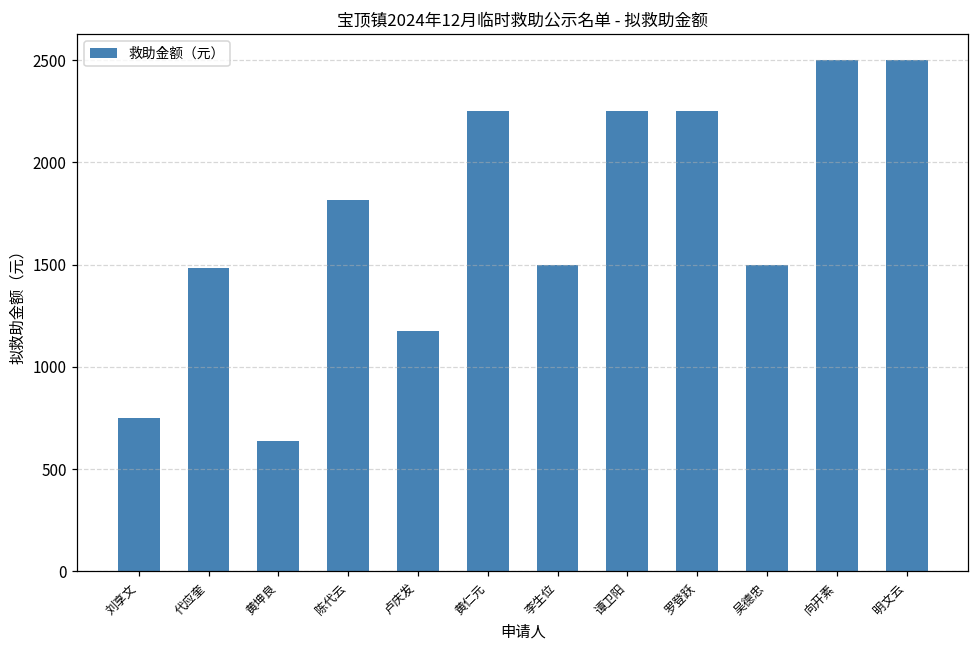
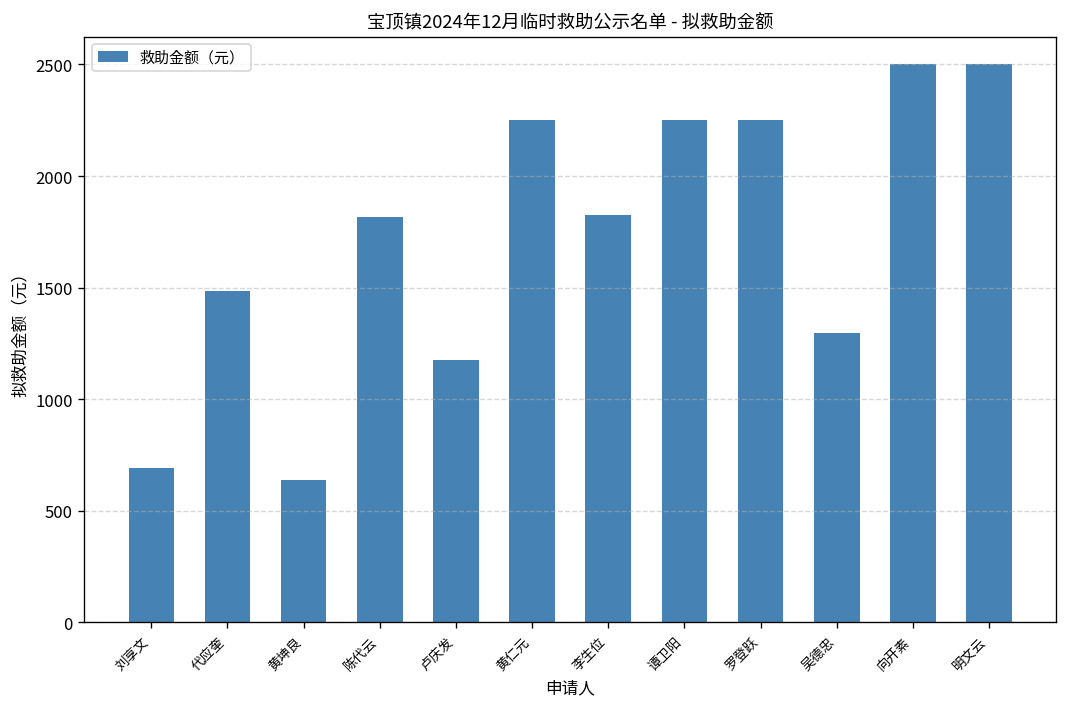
  {
-   "刘享文": 750,
+   "刘享文": 690,
    "代应奎": 1480,
    "黄坤良": 640,
    "陈代云": 1820,
    "卢庆发": 1180,
    "黄仁元": 2250,
-   "李生位": 1500,
+   "李生位": 1830,
    "谭卫阳": 2250,
    "罗登跃": 2250,
-   "吴德忠": 1500,
+   "吴德忠": 1300,
    "向开素": 2500,
    "明文云": 2500
  }
